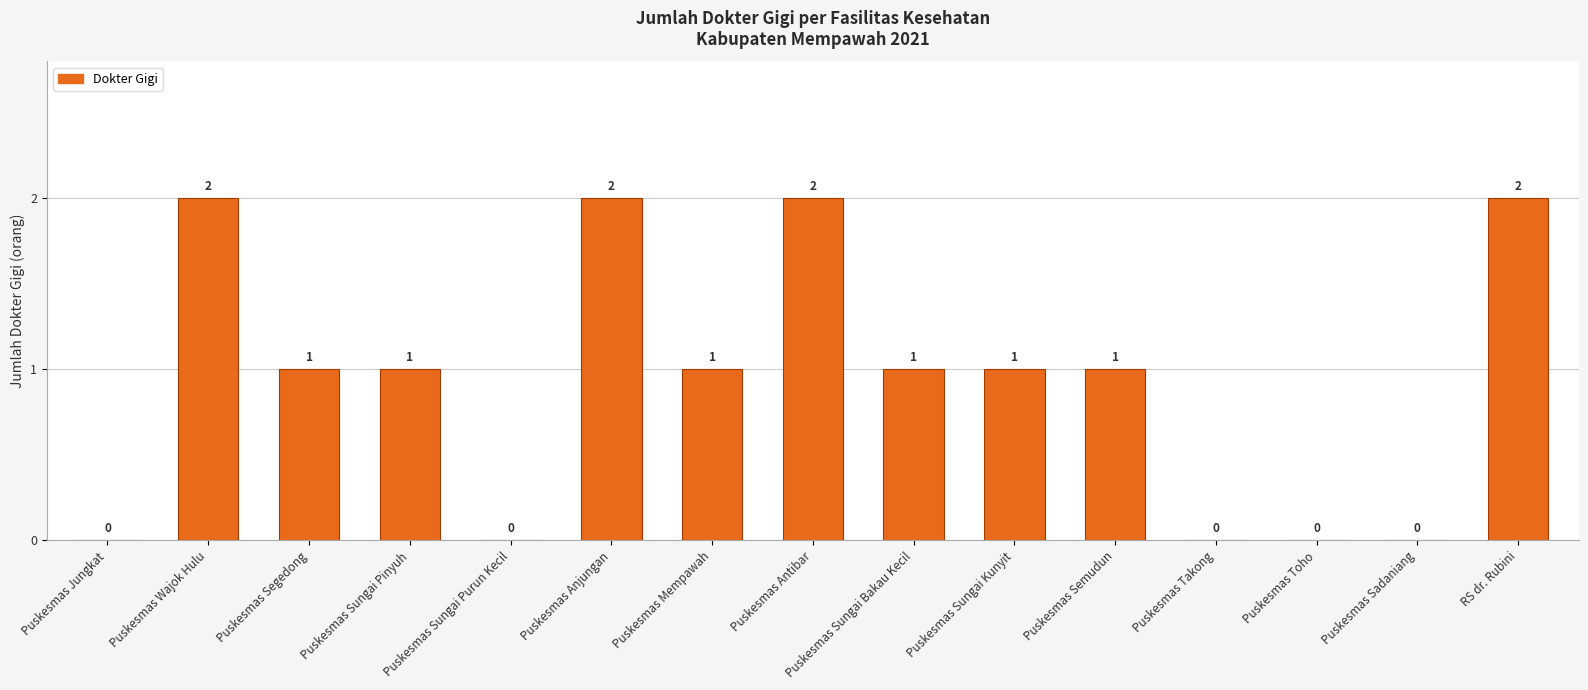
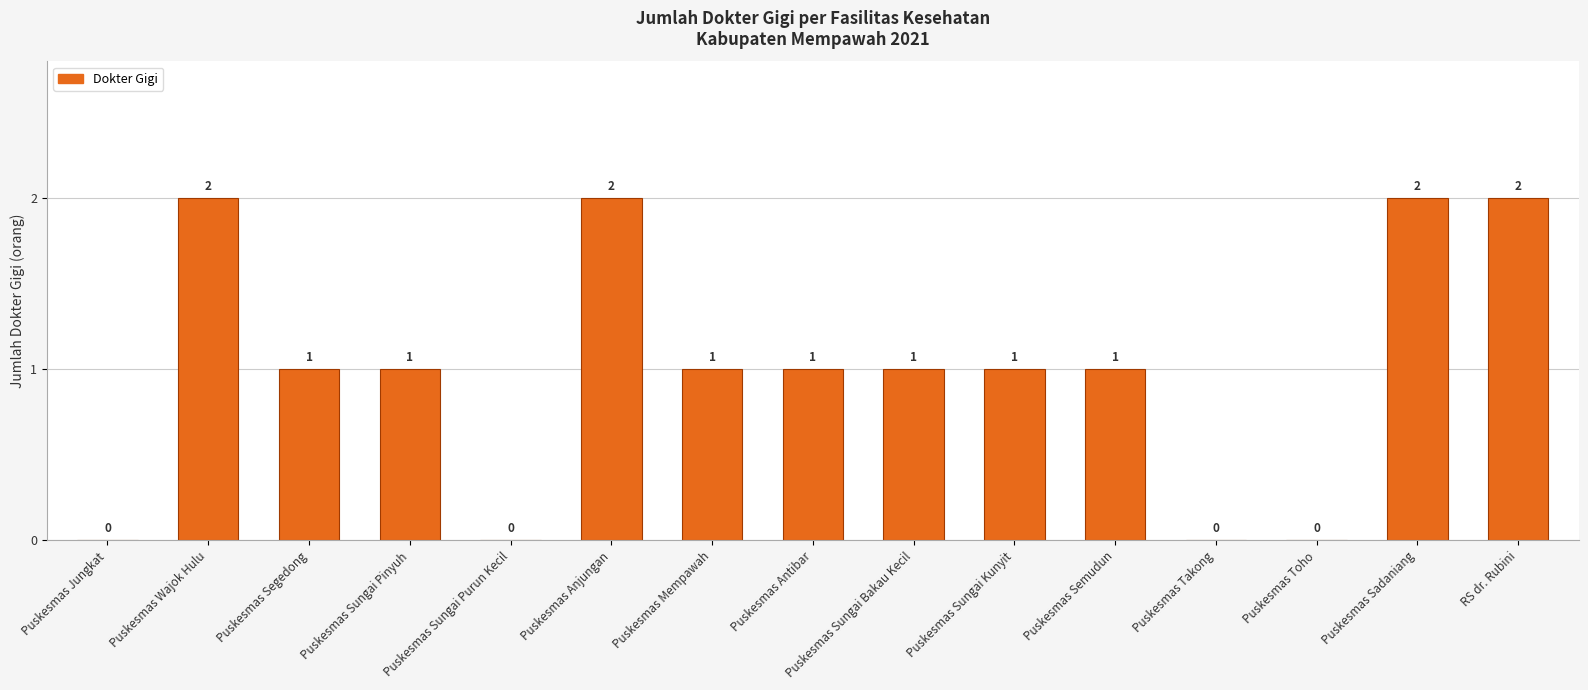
  {
    "Puskesmas Jungkat": 0,
    "Puskesmas Wajok Hulu": 2,
    "Puskesmas Segedong": 1,
    "Puskesmas Sungai Pinyuh": 1,
    "Puskesmas Sungai Purun Kecil": 0,
    "Puskesmas Anjungan": 2,
    "Puskesmas Mempawah": 1,
-   "Puskesmas Antibar": 2,
+   "Puskesmas Antibar": 1,
    "Puskesmas Sungai Bakau Kecil": 1,
    "Puskesmas Sungai Kunyit": 1,
    "Puskesmas Semudun": 1,
    "Puskesmas Takong": 0,
    "Puskesmas Toho": 0,
-   "Puskesmas Sadaniang": 0,
+   "Puskesmas Sadaniang": 2,
    "RS dr. Rubini": 2
  }
